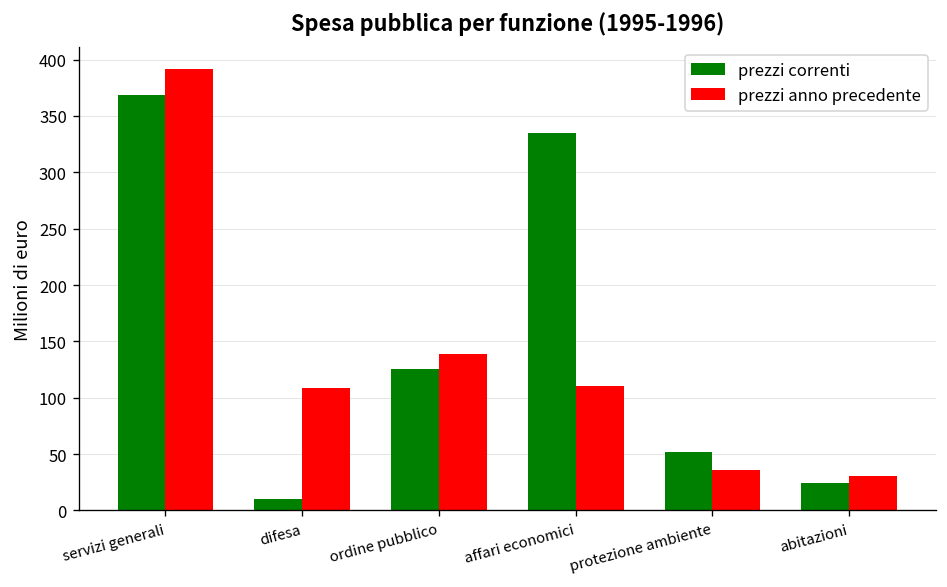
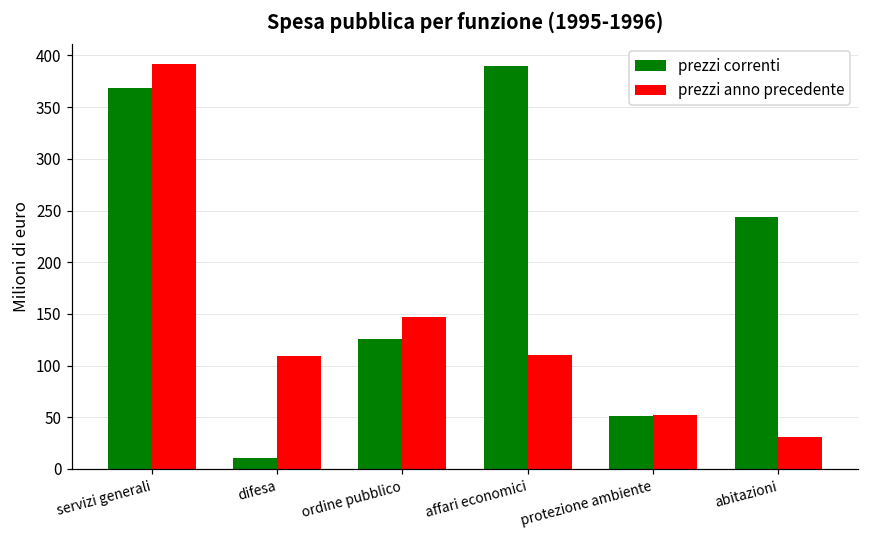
  {
    "prezzi correnti": {
      "servizi generali": 370,
      "difesa": 10,
      "ordine pubblico": 130,
-     "affari economici": 340,
+     "affari economici": 390,
      "protezione ambiente": 50,
-     "abitazioni": 20
+     "abitazioni": 240
    },
    "prezzi anno precedente": {
      "servizi generali": 390,
      "difesa": 110,
-     "ordine pubblico": 140,
+     "ordine pubblico": 150,
      "affari economici": 110,
-     "protezione ambiente": 40,
+     "protezione ambiente": 50,
      "abitazioni": 30
    }
  }
